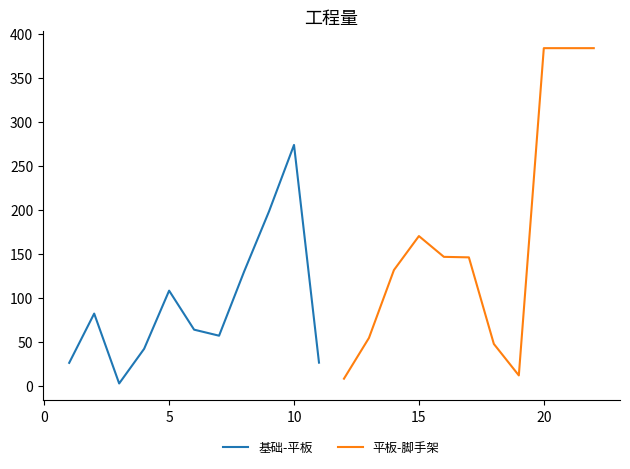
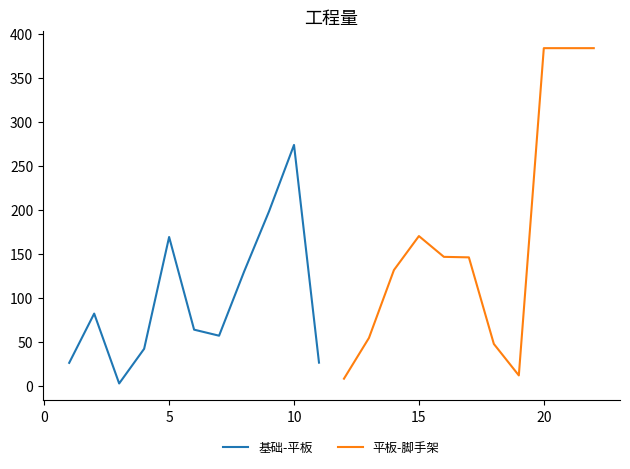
  {
    "基础-平板": {
-     "5": 110,
+     "5": 170,
      "10": 270
    },
    "平板-脚手架": {
      "15": 170,
      "20": 380
    }
  }
